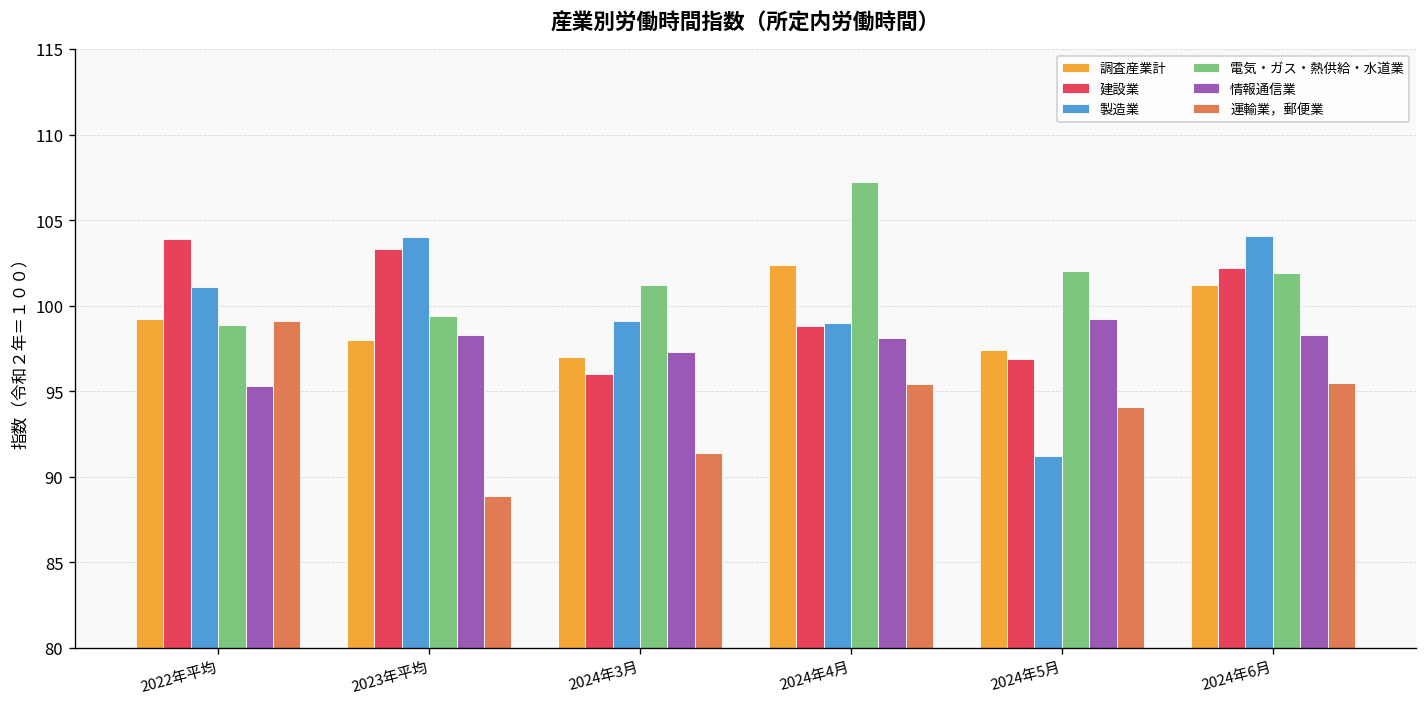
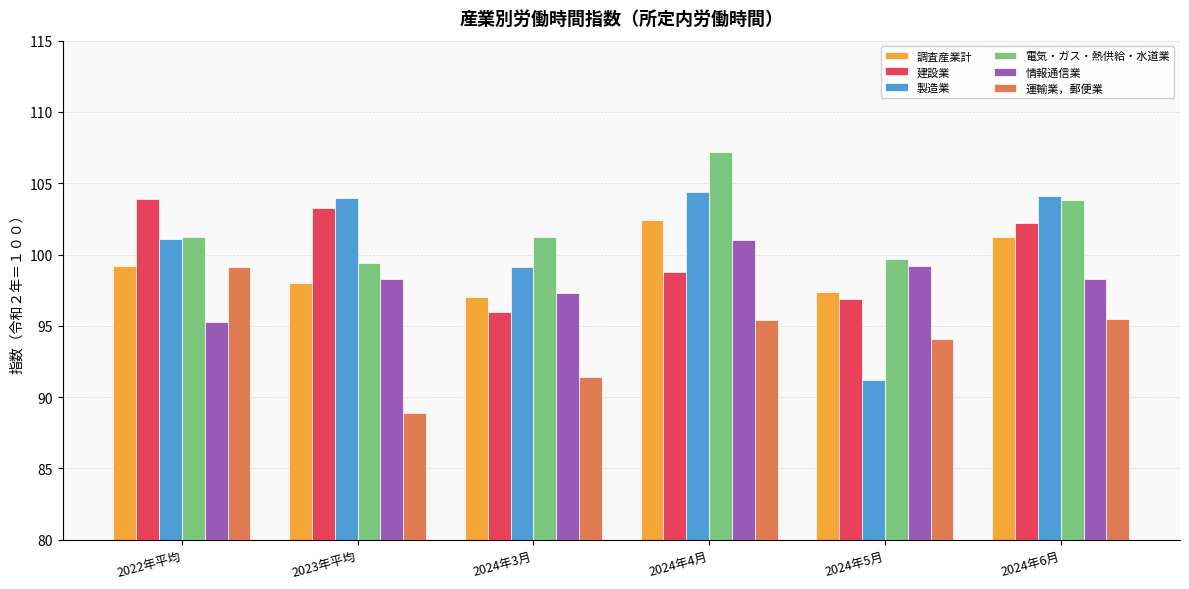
  {
    "製造業": {
      "2022年平均": 101.1,
      "2023年平均": 104.0,
      "2024年3月": 99.1,
-     "2024年4月": 99.0,
+     "2024年4月": 104.4,
      "2024年5月": 91.2,
      "2024年6月": 104.1
    },
    "電気・ガス・熱供給・水道業": {
-     "2022年平均": 98.9,
+     "2022年平均": 101.2,
      "2023年平均": 99.4,
      "2024年3月": 101.2,
      "2024年4月": 107.2,
-     "2024年5月": 102.0,
-     "2024年6月": 101.9
+     "2024年5月": 99.7,
+     "2024年6月": 103.8
    },
    "情報通信業": {
      "2022年平均": 95.3,
      "2023年平均": 98.3,
      "2024年3月": 97.3,
-     "2024年4月": 98.1,
+     "2024年4月": 101.0,
      "2024年5月": 99.2,
      "2024年6月": 98.3
    }
  }
